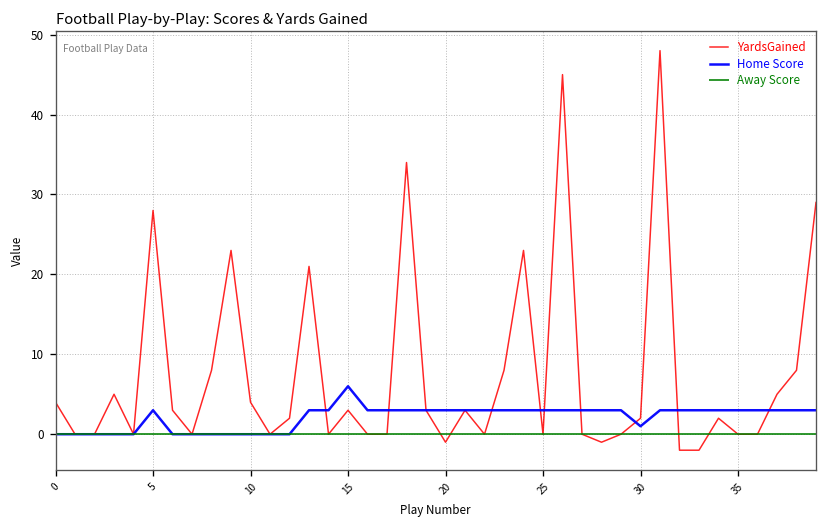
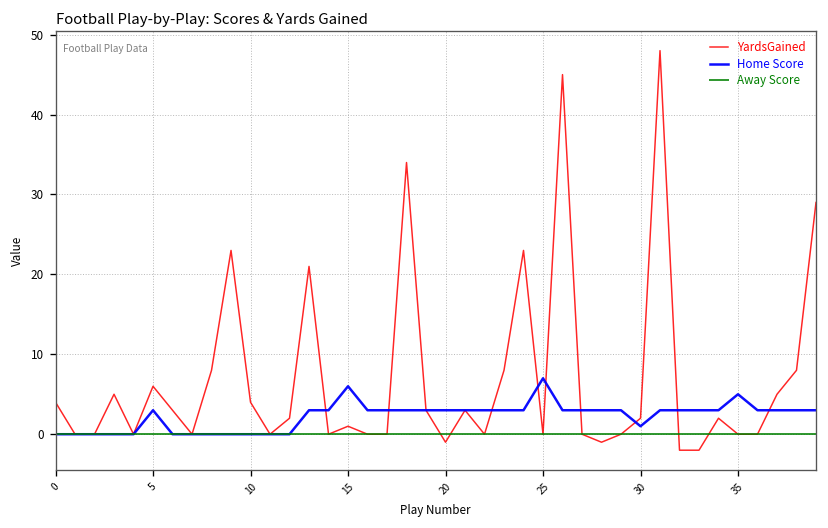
  {
    "YardsGained": {
      "0": 4,
-     "5": 28,
+     "5": 6,
      "10": 4,
-     "15": 3,
+     "15": 1,
      "20": -1,
      "30": 2
    },
    "Home Score": {
      "5": 3,
      "15": 6,
      "20": 3,
-     "25": 3,
+     "25": 7,
      "30": 1,
-     "35": 3
+     "35": 5
    },
    "Away Score": {
      "5": 0,
      "15": 0,
      "20": 0,
      "30": 0
    }
  }
